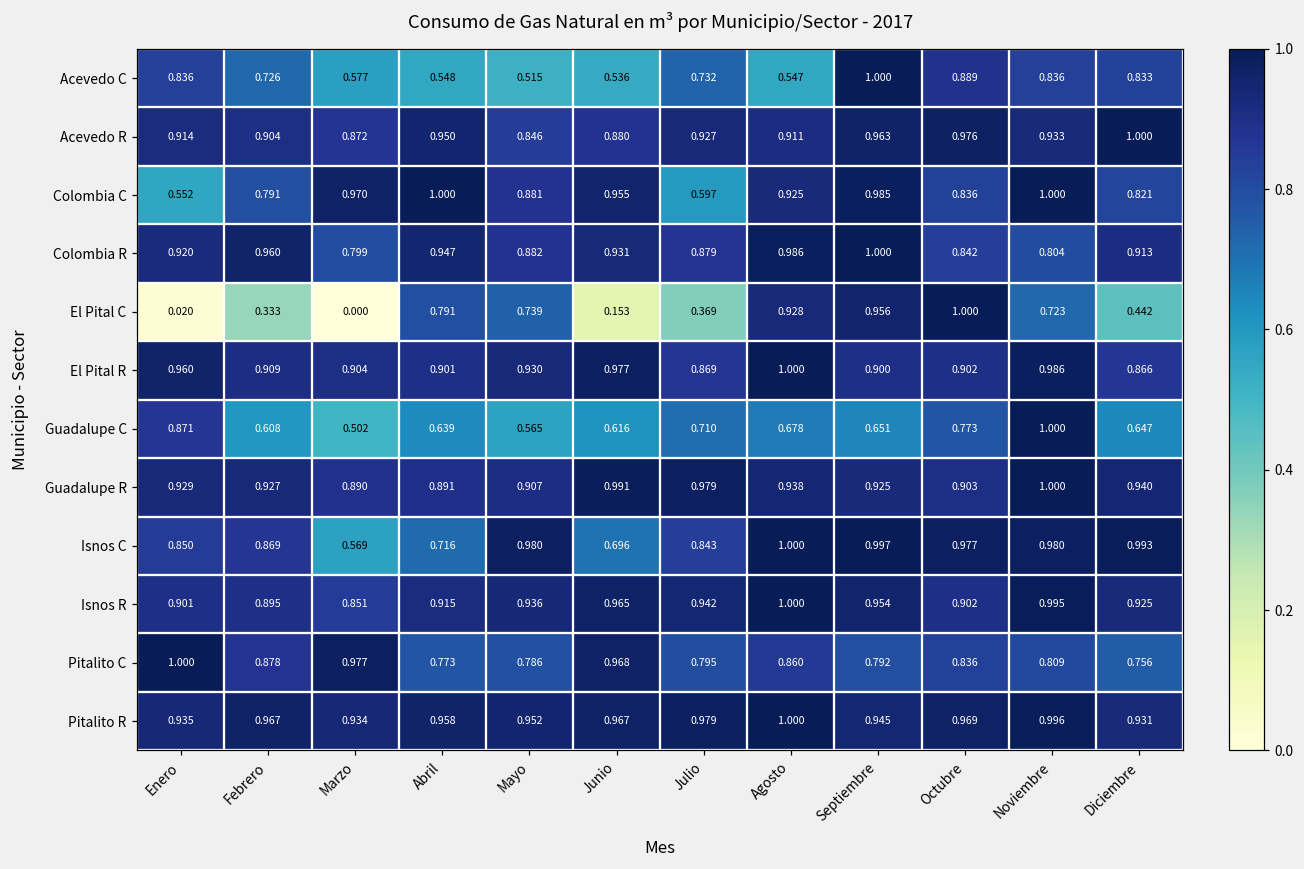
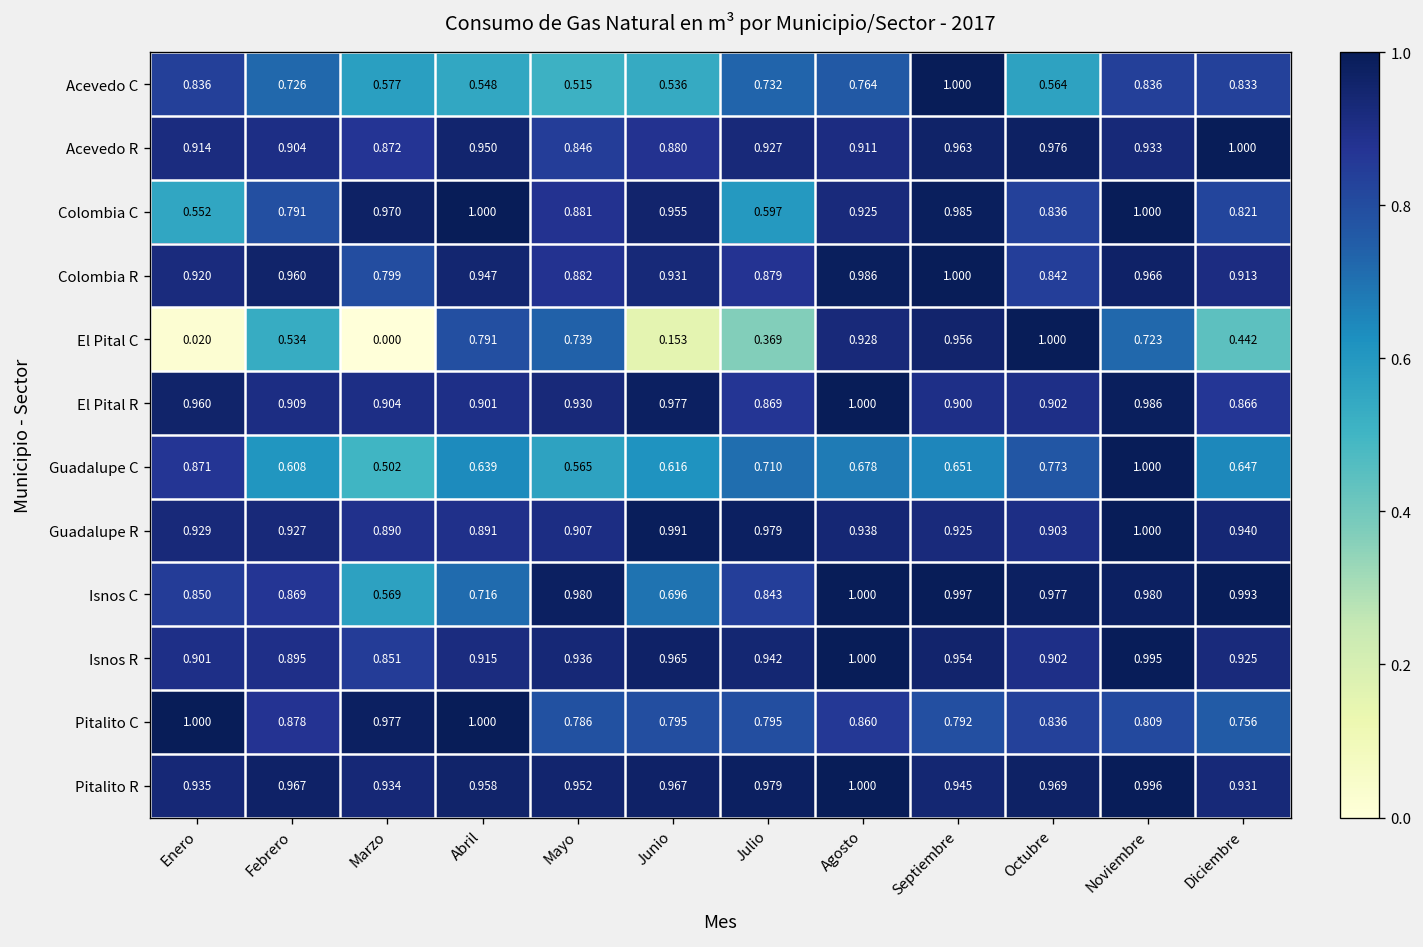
  {
    "Acevedo C": {
      "Enero": 0.836,
      "Febrero": 0.726,
      "Marzo": 0.577,
      "Abril": 0.548,
      "Mayo": 0.515,
      "Junio": 0.536,
      "Julio": 0.732,
-     "Agosto": 0.547,
+     "Agosto": 0.764,
      "Septiembre": 1.000,
-     "Octubre": 0.889,
+     "Octubre": 0.564,
      "Noviembre": 0.836,
      "Diciembre": 0.833
    },
    "Acevedo R": {
      "Enero": 0.914,
      "Febrero": 0.904,
      "Marzo": 0.872,
      "Abril": 0.950,
      "Mayo": 0.846,
      "Junio": 0.880,
      "Julio": 0.927,
      "Agosto": 0.911,
      "Septiembre": 0.963,
      "Octubre": 0.976,
      "Noviembre": 0.933,
      "Diciembre": 1.000
    },
    "Colombia C": {
      "Enero": 0.552,
      "Febrero": 0.791,
      "Marzo": 0.970,
      "Abril": 1.000,
      "Mayo": 0.881,
      "Junio": 0.955,
      "Julio": 0.597,
      "Agosto": 0.925,
      "Septiembre": 0.985,
      "Octubre": 0.836,
      "Noviembre": 1.000,
      "Diciembre": 0.821
    },
    "Colombia R": {
      "Enero": 0.920,
      "Febrero": 0.960,
      "Marzo": 0.799,
      "Abril": 0.947,
      "Mayo": 0.882,
      "Junio": 0.931,
      "Julio": 0.879,
      "Agosto": 0.986,
      "Septiembre": 1.000,
      "Octubre": 0.842,
-     "Noviembre": 0.804,
+     "Noviembre": 0.966,
      "Diciembre": 0.913
    },
    "El Pital C": {
      "Enero": 0.020,
-     "Febrero": 0.333,
+     "Febrero": 0.534,
      "Marzo": 0.000,
      "Abril": 0.791,
      "Mayo": 0.739,
      "Junio": 0.153,
      "Julio": 0.369,
      "Agosto": 0.928,
      "Septiembre": 0.956,
      "Octubre": 1.000,
      "Noviembre": 0.723,
      "Diciembre": 0.442
    },
    "El Pital R": {
      "Enero": 0.960,
      "Febrero": 0.909,
      "Marzo": 0.904,
      "Abril": 0.901,
      "Mayo": 0.930,
      "Junio": 0.977,
      "Julio": 0.869,
      "Agosto": 1.000,
      "Septiembre": 0.900,
      "Octubre": 0.902,
      "Noviembre": 0.986,
      "Diciembre": 0.866
    },
    "Guadalupe C": {
      "Enero": 0.871,
      "Febrero": 0.608,
      "Marzo": 0.502,
      "Abril": 0.639,
      "Mayo": 0.565,
      "Junio": 0.616,
      "Julio": 0.710,
      "Agosto": 0.678,
      "Septiembre": 0.651,
      "Octubre": 0.773,
      "Noviembre": 1.000,
      "Diciembre": 0.647
    },
    "Guadalupe R": {
      "Enero": 0.929,
      "Febrero": 0.927,
      "Marzo": 0.890,
      "Abril": 0.891,
      "Mayo": 0.907,
      "Junio": 0.991,
      "Julio": 0.979,
      "Agosto": 0.938,
      "Septiembre": 0.925,
      "Octubre": 0.903,
      "Noviembre": 1.000,
      "Diciembre": 0.940
    },
    "Isnos C": {
      "Enero": 0.850,
      "Febrero": 0.869,
      "Marzo": 0.569,
      "Abril": 0.716,
      "Mayo": 0.980,
      "Junio": 0.696,
      "Julio": 0.843,
      "Agosto": 1.000,
      "Septiembre": 0.997,
      "Octubre": 0.977,
      "Noviembre": 0.980,
      "Diciembre": 0.993
    },
    "Isnos R": {
      "Enero": 0.901,
      "Febrero": 0.895,
      "Marzo": 0.851,
      "Abril": 0.915,
      "Mayo": 0.936,
      "Junio": 0.965,
      "Julio": 0.942,
      "Agosto": 1.000,
      "Septiembre": 0.954,
      "Octubre": 0.902,
      "Noviembre": 0.995,
      "Diciembre": 0.925
    },
    "Pitalito C": {
      "Enero": 1.000,
      "Febrero": 0.878,
      "Marzo": 0.977,
-     "Abril": 0.773,
+     "Abril": 1.000,
      "Mayo": 0.786,
-     "Junio": 0.968,
+     "Junio": 0.795,
      "Julio": 0.795,
      "Agosto": 0.860,
      "Septiembre": 0.792,
      "Octubre": 0.836,
      "Noviembre": 0.809,
      "Diciembre": 0.756
    },
    "Pitalito R": {
      "Enero": 0.935,
      "Febrero": 0.967,
      "Marzo": 0.934,
      "Abril": 0.958,
      "Mayo": 0.952,
      "Junio": 0.967,
      "Julio": 0.979,
      "Agosto": 1.000,
      "Septiembre": 0.945,
      "Octubre": 0.969,
      "Noviembre": 0.996,
      "Diciembre": 0.931
    }
  }
